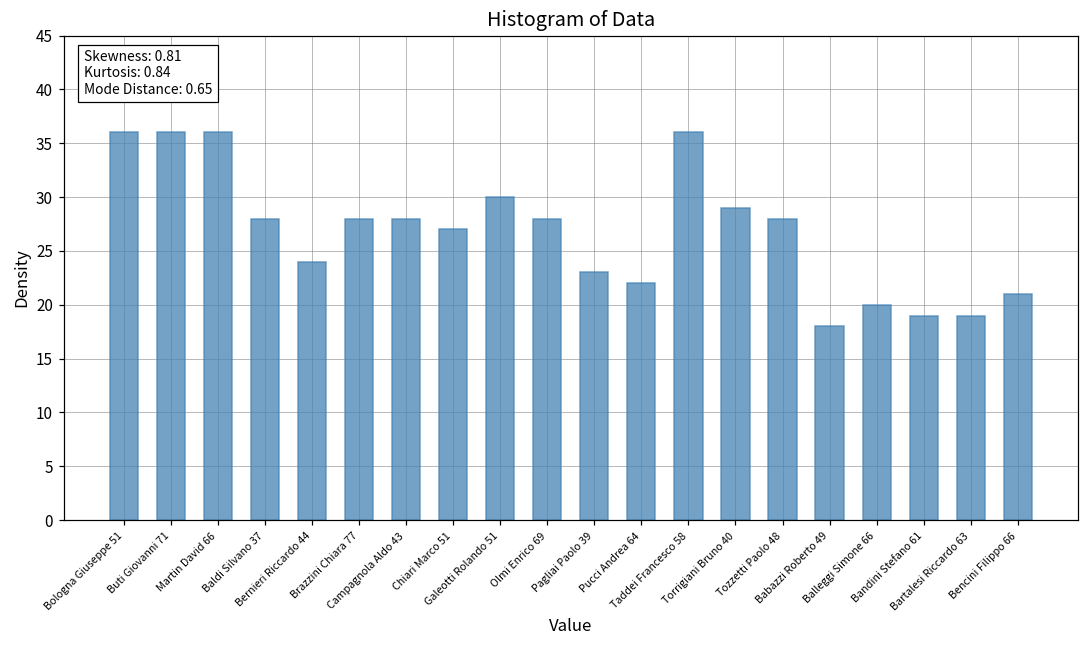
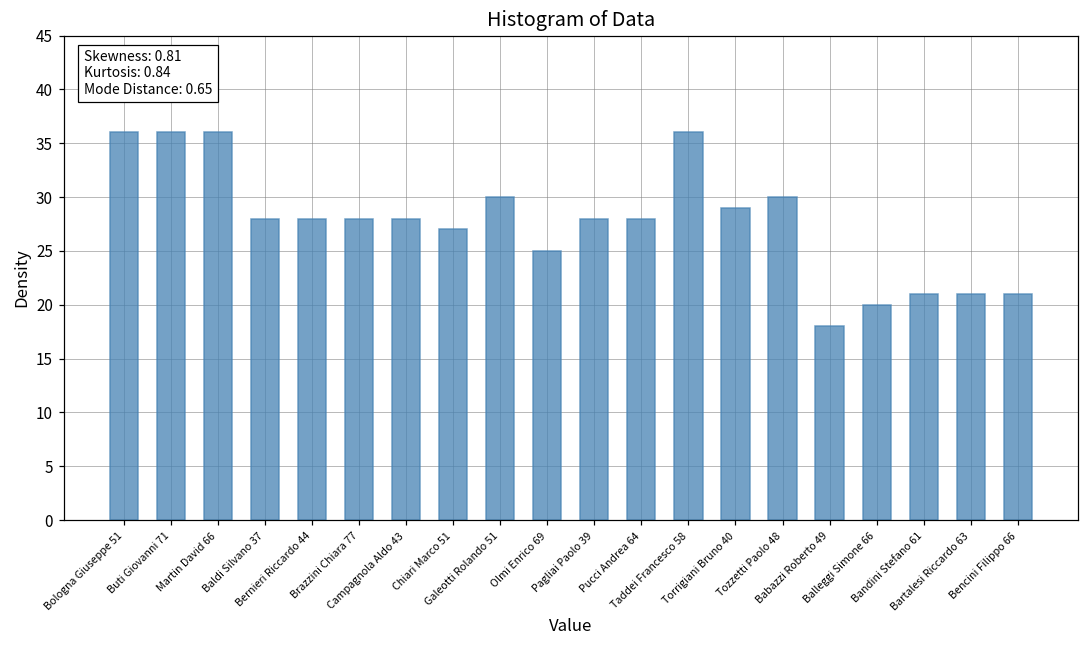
  {
    "Bologna Giuseppe 51": 36,
    "Buti Giovanni 71": 36,
    "Martin David 66": 36,
    "Baldi Silvano 37": 28,
-   "Bernieri Riccardo 44": 24,
+   "Bernieri Riccardo 44": 28,
    "Brazzini Chiara 77": 28,
    "Campagnola Aldo 43": 28,
    "Chiari Marco 51": 27,
    "Galeotti Rolando 51": 30,
-   "Olmi Enrico 69": 28,
-   "Pagliai Paolo 39": 23,
-   "Pucci Andrea 64": 22,
+   "Olmi Enrico 69": 25,
+   "Pagliai Paolo 39": 28,
+   "Pucci Andrea 64": 28,
    "Taddei Francesco 58": 36,
    "Torrigiani Bruno 40": 29,
-   "Tozzetti Paolo 48": 28,
+   "Tozzetti Paolo 48": 30,
    "Babazzi Roberto 49": 18,
    "Balleggi Simone 66": 20,
-   "Bandini Stefano 61": 19,
-   "Bartalesi Riccardo 63": 19,
+   "Bandini Stefano 61": 21,
+   "Bartalesi Riccardo 63": 21,
    "Bencini Filippo 66": 21
  }
